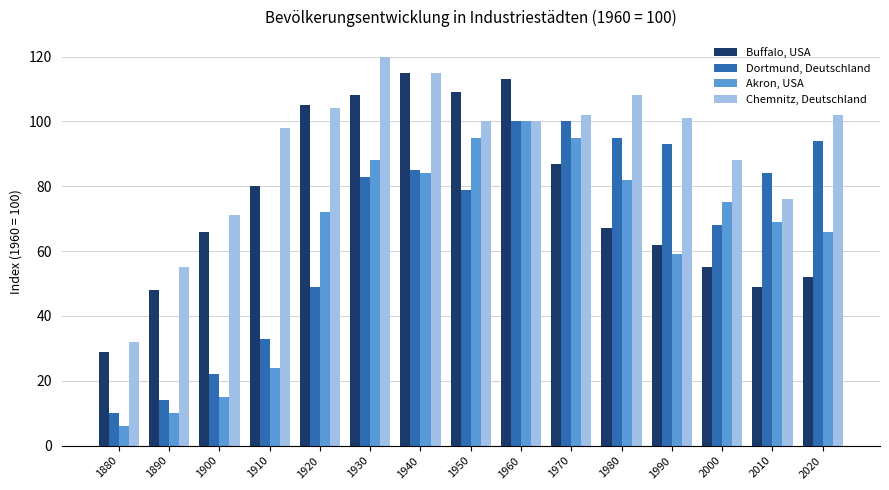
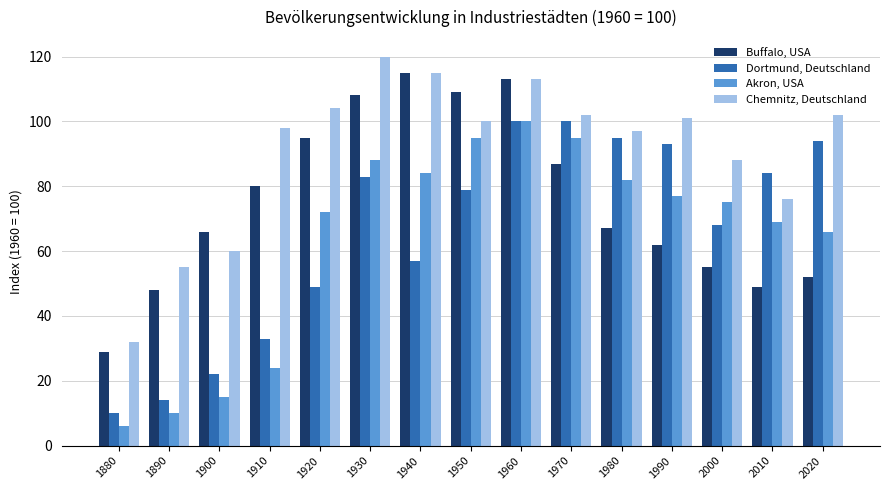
  {
    "Buffalo, USA": {
      "1880": 29,
      "1890": 48,
      "1900": 66,
      "1910": 80,
-     "1920": 105,
+     "1920": 95,
      "1930": 108,
      "1940": 115,
      "1950": 109,
      "1960": 113,
      "1970": 87,
      "1980": 67,
      "1990": 62,
      "2000": 55,
      "2010": 49,
      "2020": 52
    },
    "Dortmund, Deutschland": {
      "1880": 10,
      "1890": 14,
      "1900": 22,
      "1910": 33,
      "1920": 49,
      "1930": 83,
-     "1940": 85,
+     "1940": 57,
      "1950": 79,
      "1960": 100,
      "1970": 100,
      "1980": 95,
      "1990": 93,
      "2000": 68,
      "2010": 84,
      "2020": 94
    },
    "Akron, USA": {
      "1880": 6,
      "1890": 10,
      "1900": 15,
      "1910": 24,
      "1920": 72,
      "1930": 88,
      "1940": 84,
      "1950": 95,
      "1960": 100,
      "1970": 95,
      "1980": 82,
-     "1990": 59,
+     "1990": 77,
      "2000": 75,
      "2010": 69,
      "2020": 66
    },
    "Chemnitz, Deutschland": {
      "1880": 32,
      "1890": 55,
-     "1900": 71,
+     "1900": 60,
      "1910": 98,
      "1920": 104,
      "1930": 120,
      "1940": 115,
      "1950": 100,
-     "1960": 100,
+     "1960": 113,
      "1970": 102,
-     "1980": 108,
+     "1980": 97,
      "1990": 101,
      "2000": 88,
      "2010": 76,
      "2020": 102
    }
  }
